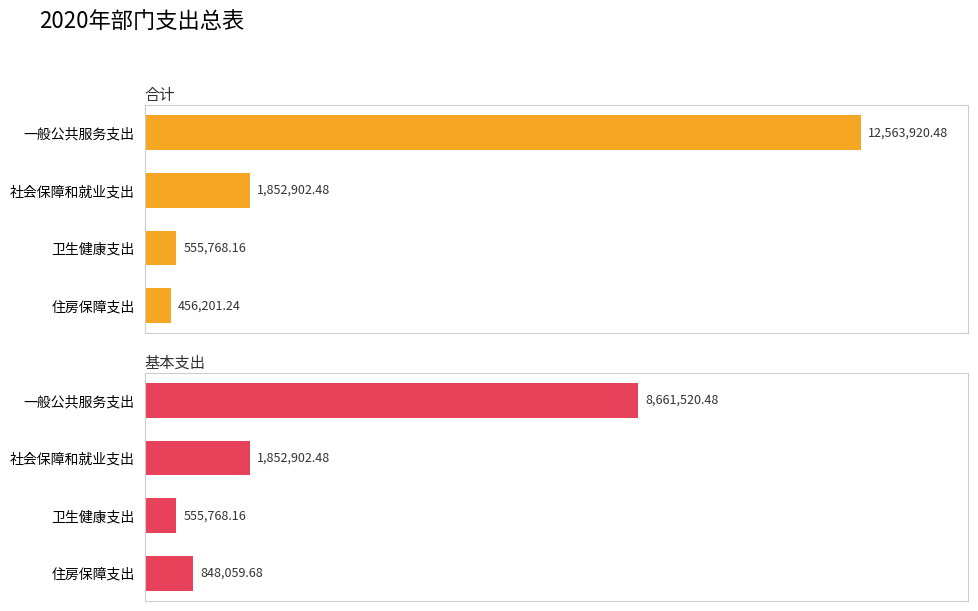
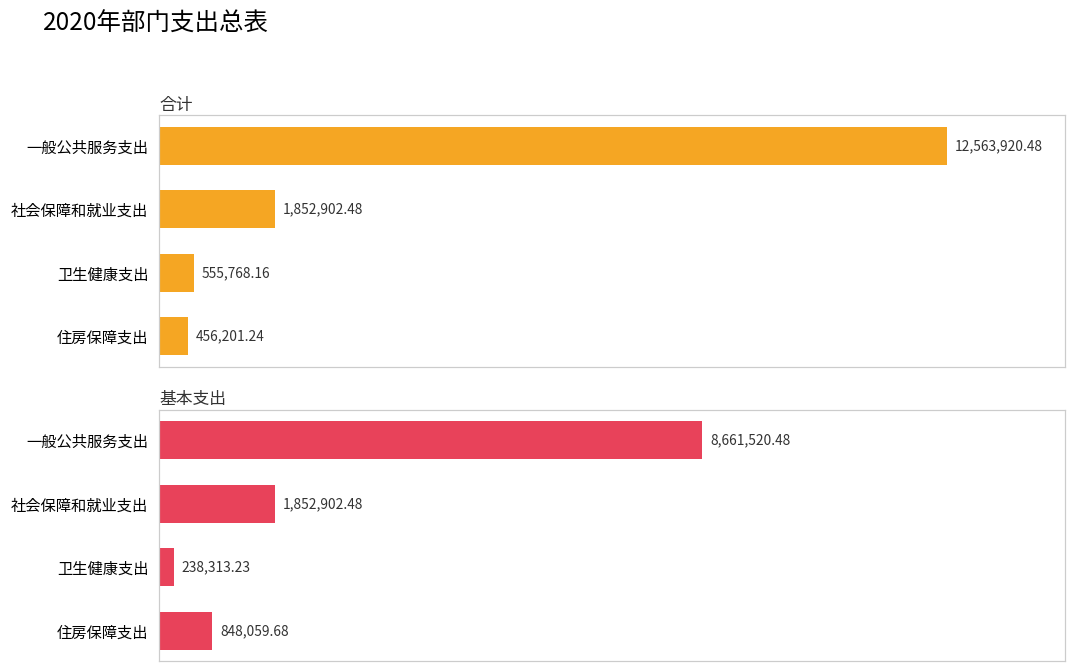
  {
    "合计": {
      "一般公共服务支出": "12,563,920.48",
      "社会保障和就业支出": "1,852,902.48",
      "卫生健康支出": "555,768.16",
      "住房保障支出": "456,201.24"
    },
    "基本支出": {
      "一般公共服务支出": "8,661,520.48",
      "社会保障和就业支出": "1,852,902.48",
-     "卫生健康支出": "555,768.16",
+     "卫生健康支出": "238,313.23",
      "住房保障支出": "848,059.68"
    }
  }
